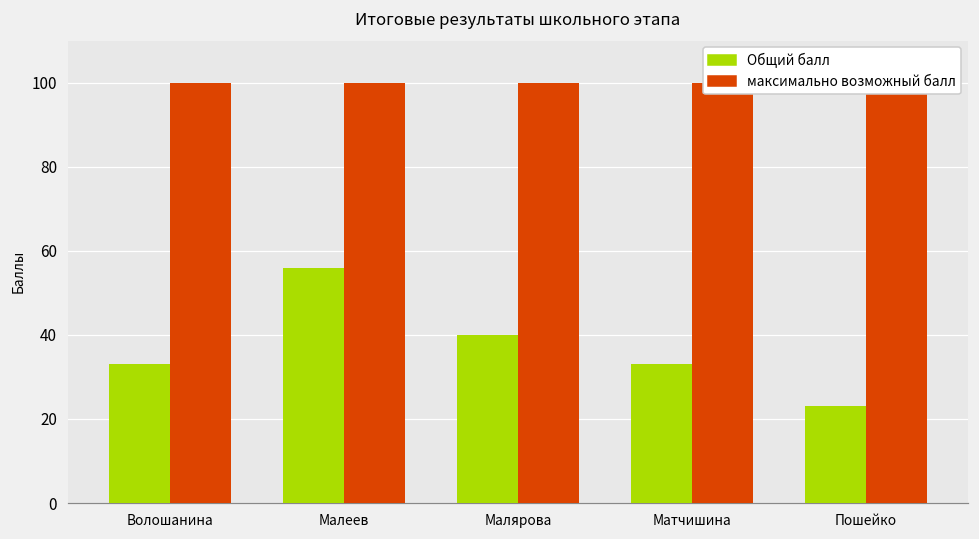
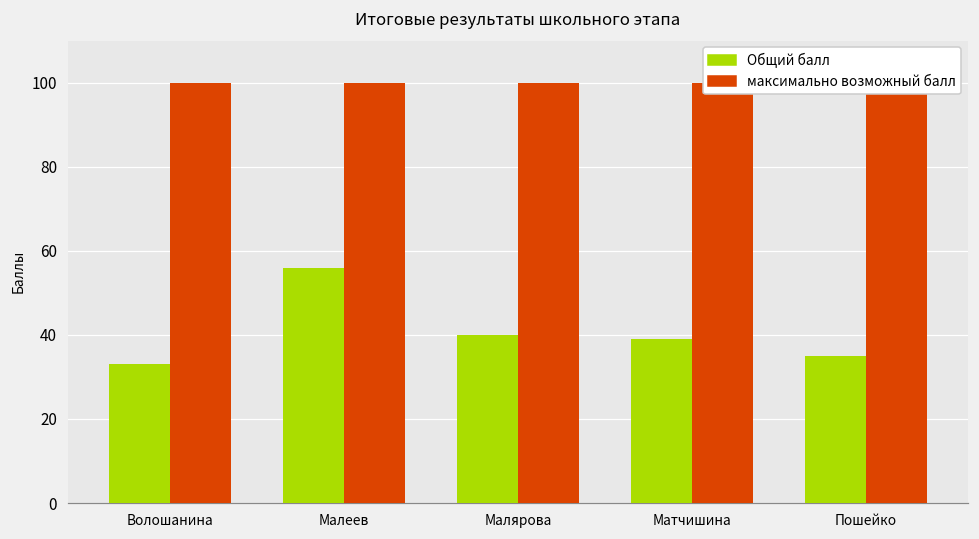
  {
    "Общий балл": {
      "Волошанина": 33,
      "Малеев": 56,
      "Малярова": 40,
-     "Матчишина": 33,
-     "Пошейко": 23
+     "Матчишина": 39,
+     "Пошейко": 35
    },
    "максимально возможный балл": {
      "Волошанина": 100,
      "Малеев": 100,
      "Малярова": 100
    }
  }
